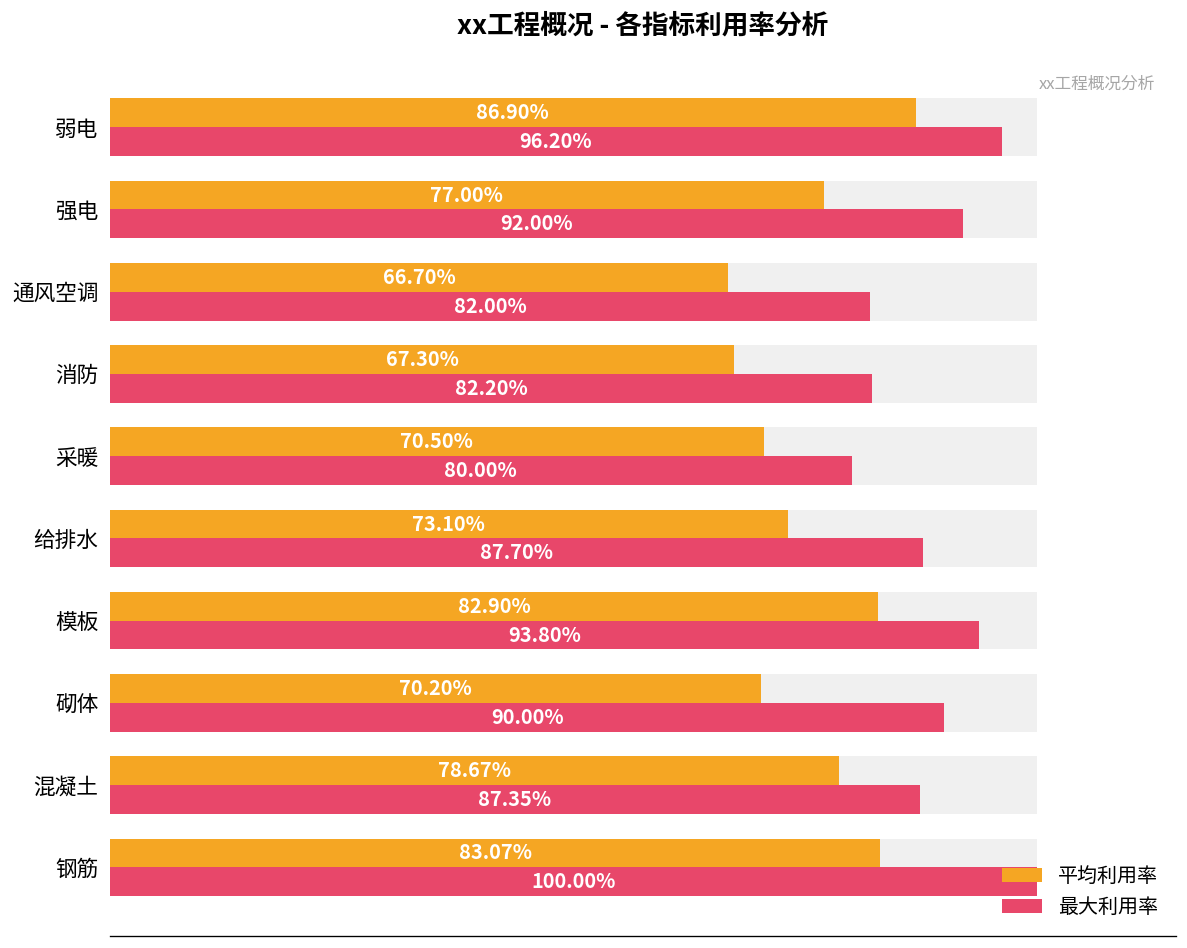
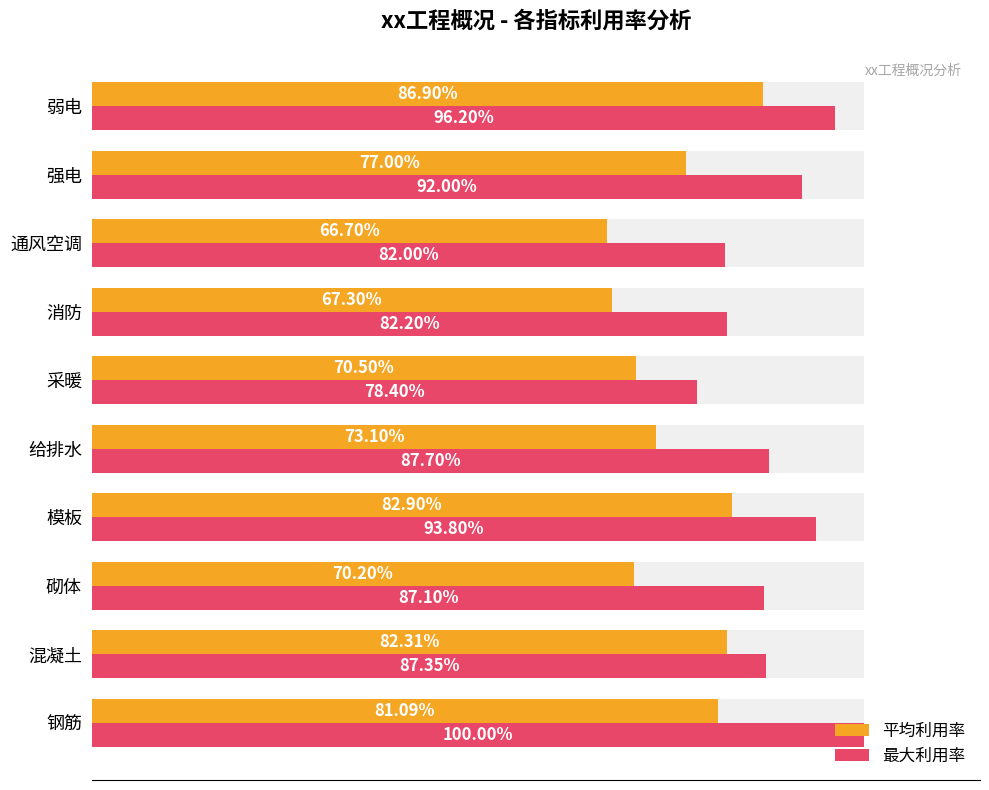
  {
    "平均利用率": {
-     "混凝土": "78.67%",
-     "钢筋": "83.07%"
+     "混凝土": "82.31%",
+     "钢筋": "81.09%"
    },
    "最大利用率": {
-     "采暖": "80.00%",
-     "砌体": "90.00%",
+     "采暖": "78.40%",
+     "砌体": "87.10%",
      "钢筋": "100.00%"
    }
  }
